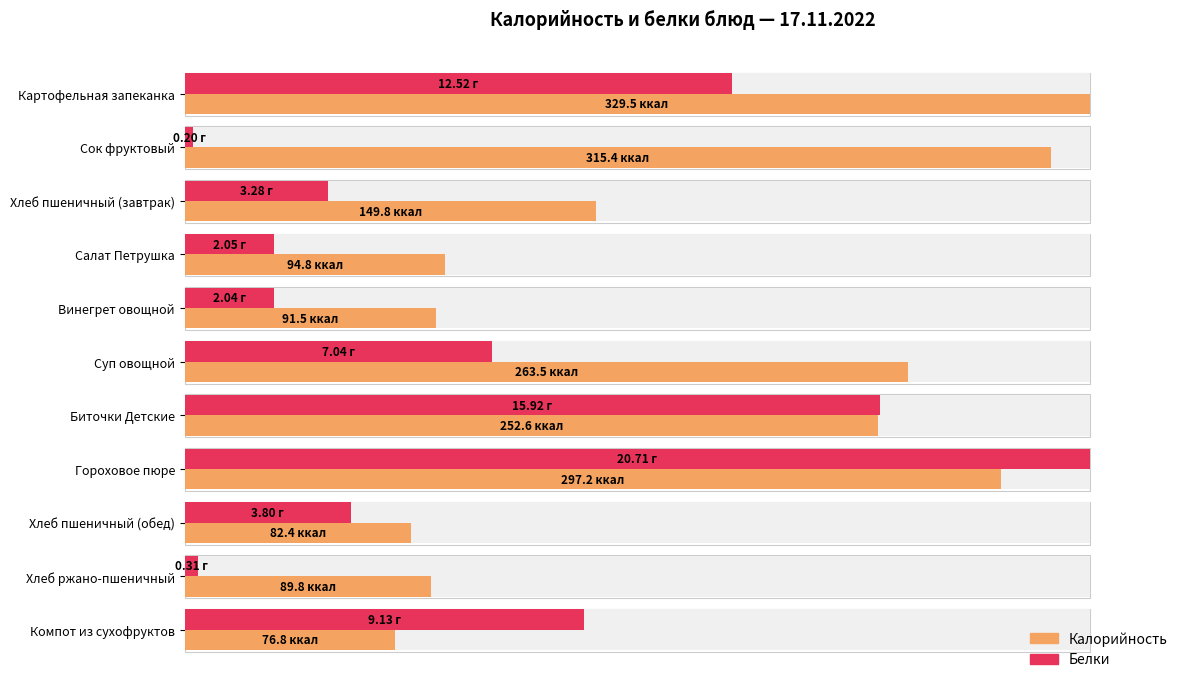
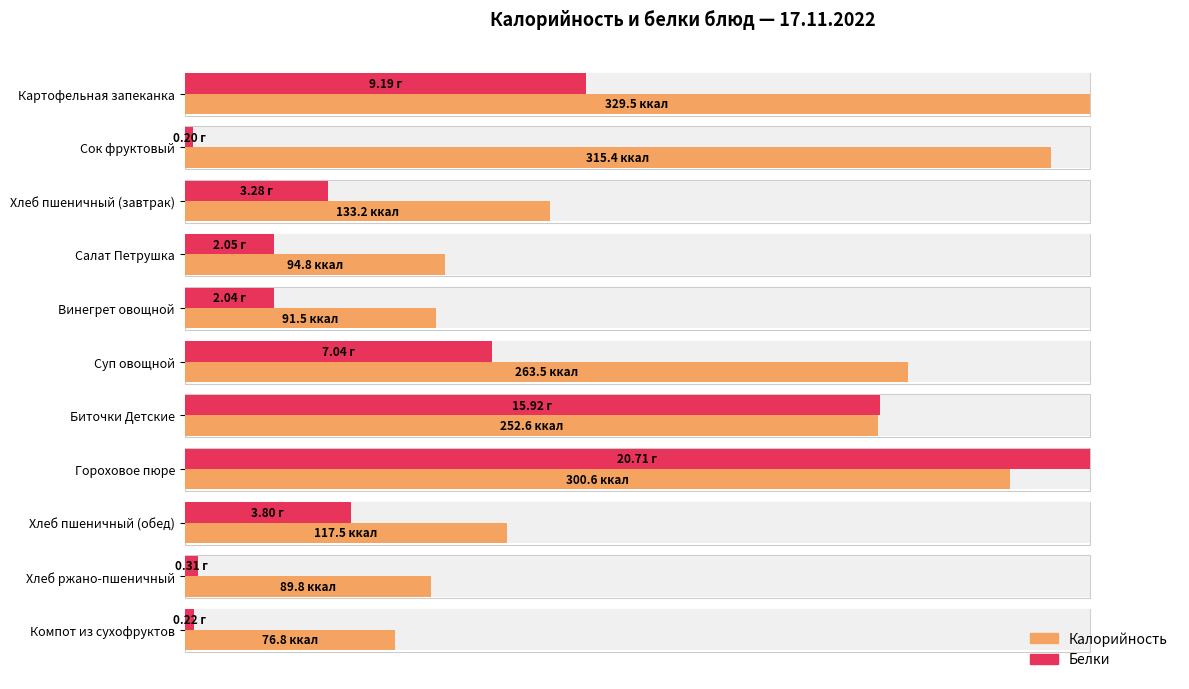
  {
    "Калорийность": {
-     "Хлеб пшеничный (завтрак)": 149.8,
-     "Гороховое пюре": 297.2,
-     "Хлеб пшеничный (обед)": 82.4
+     "Хлеб пшеничный (завтрак)": 133.2,
+     "Гороховое пюре": 300.6,
+     "Хлеб пшеничный (обед)": 117.5
    },
    "Белки": {
-     "Картофельная запеканка": 12.52,
-     "Компот из сухофруктов": 9.13
+     "Картофельная запеканка": 9.19,
+     "Компот из сухофруктов": 0.22
    }
  }
